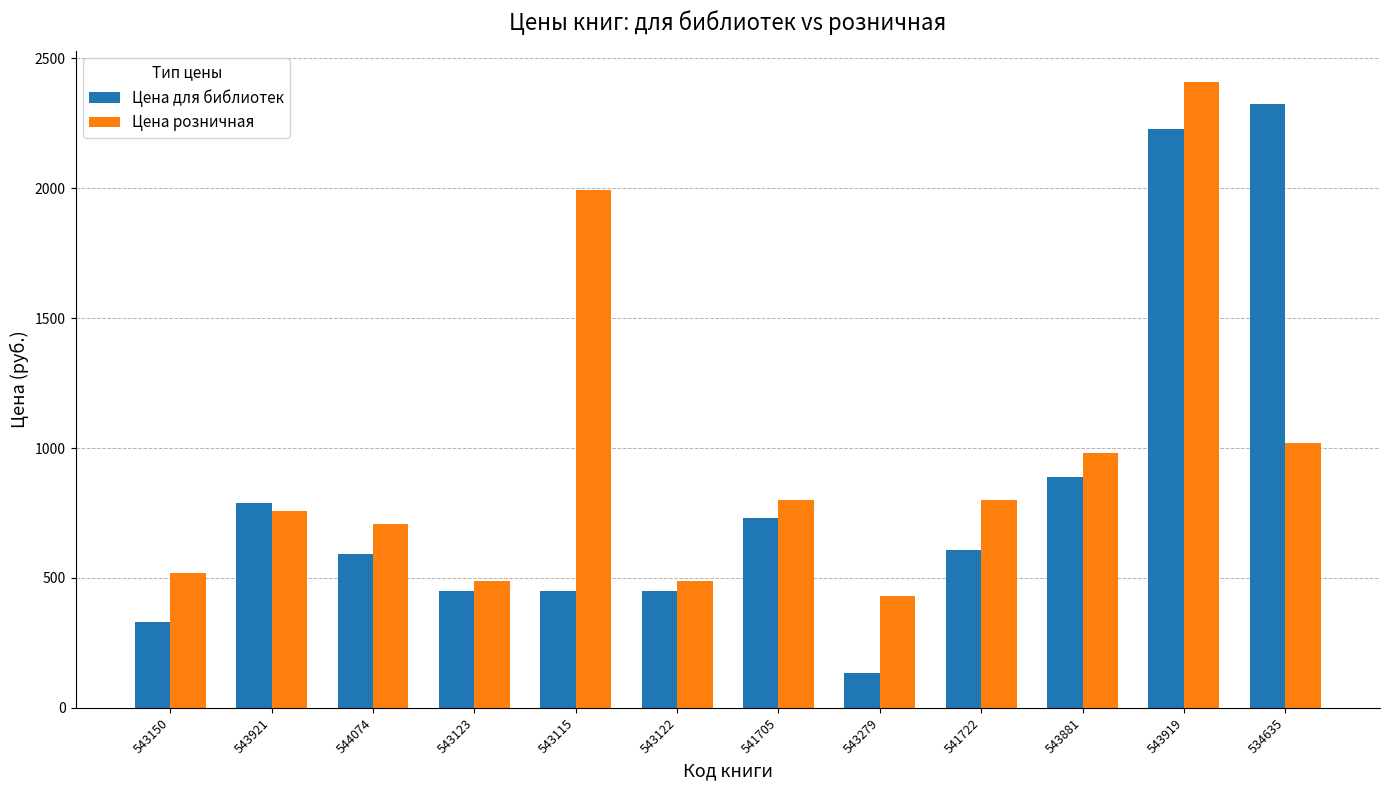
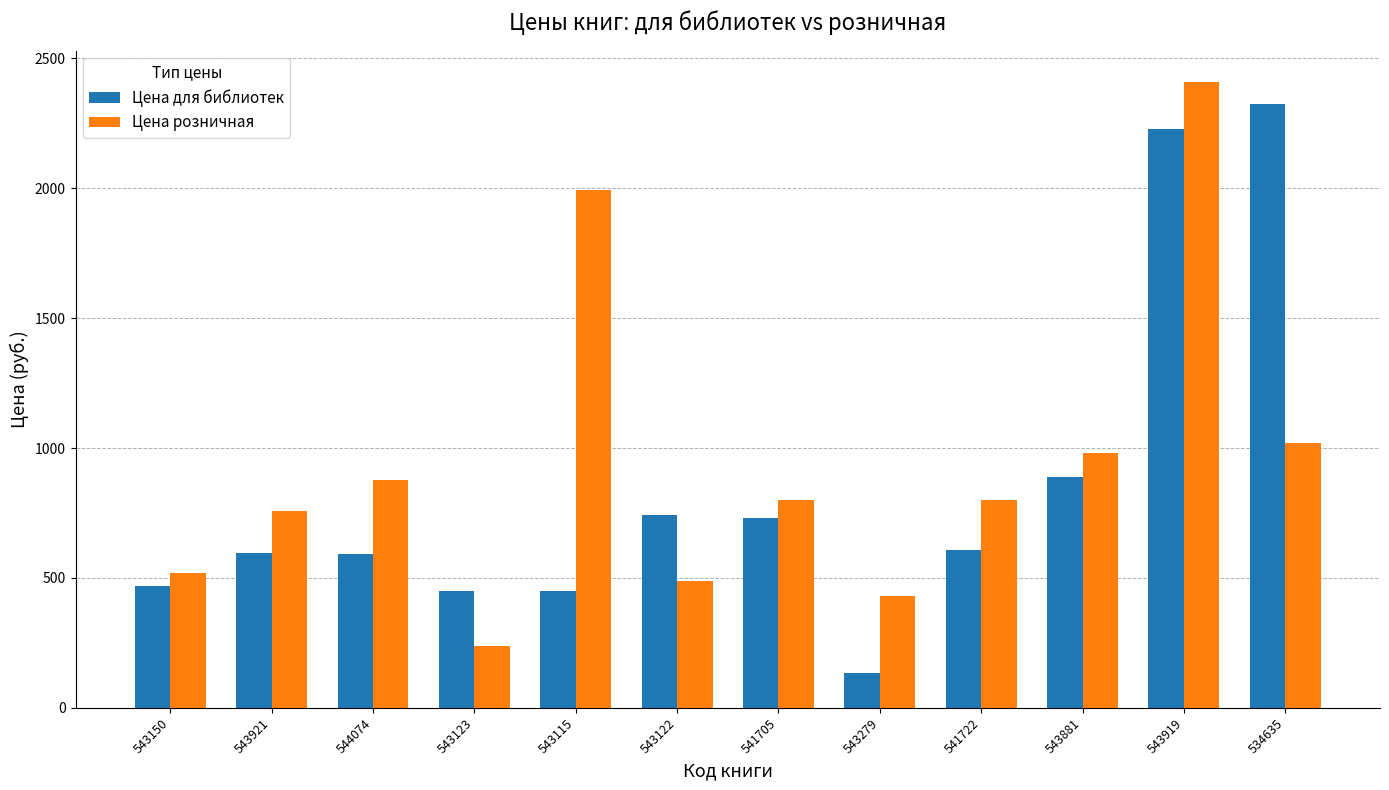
  {
    "Цена для библиотек": {
-     "543150": 330,
-     "543921": 790,
+     "543150": 470,
+     "543921": 600,
      "544074": 590,
      "543123": 450,
      "543115": 450,
-     "543122": 450,
+     "543122": 740,
      "541705": 730,
      "543279": 130,
      "541722": 610,
      "543881": 890,
      "543919": 2230,
      "534635": 2330
    },
    "Цена розничная": {
      "543150": 520,
      "543921": 760,
-     "544074": 710,
-     "543123": 490,
+     "544074": 880,
+     "543123": 240,
      "543115": 1990,
      "543122": 490,
      "541705": 800,
      "543279": 430,
      "541722": 800,
      "543881": 980,
      "543919": 2410,
      "534635": 1020
    }
  }
